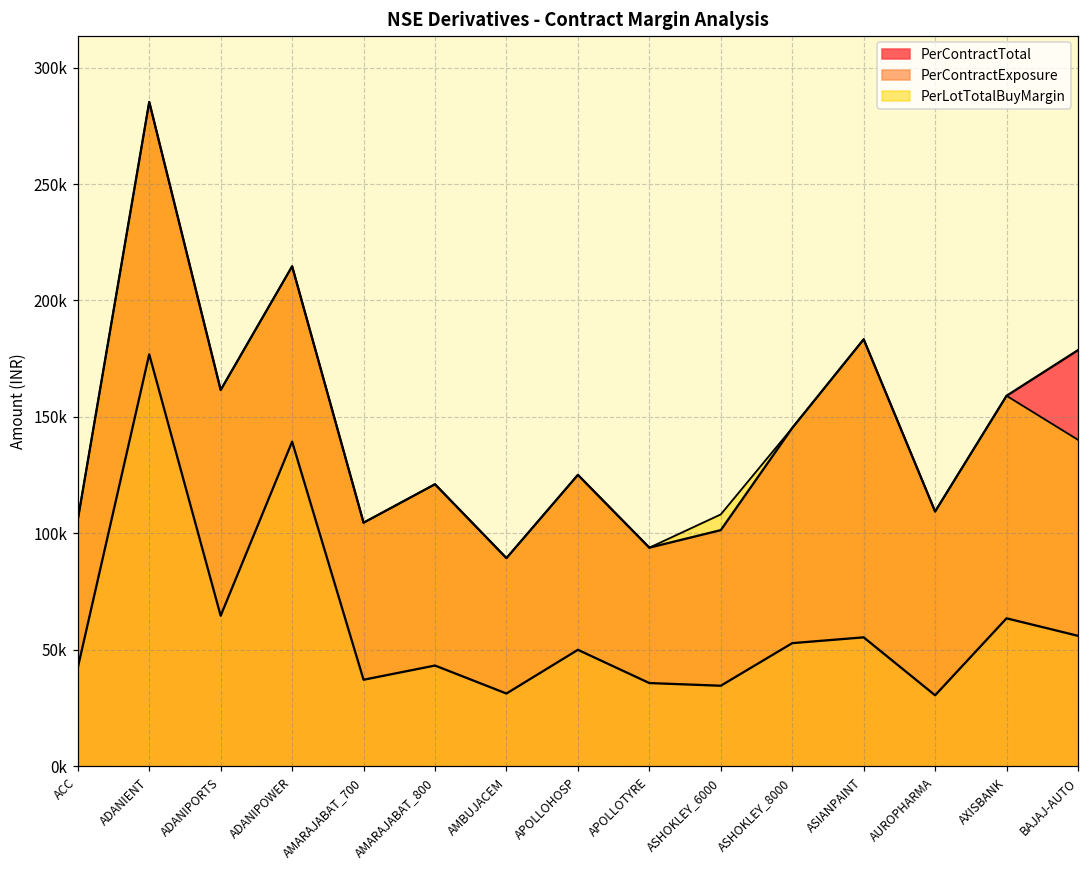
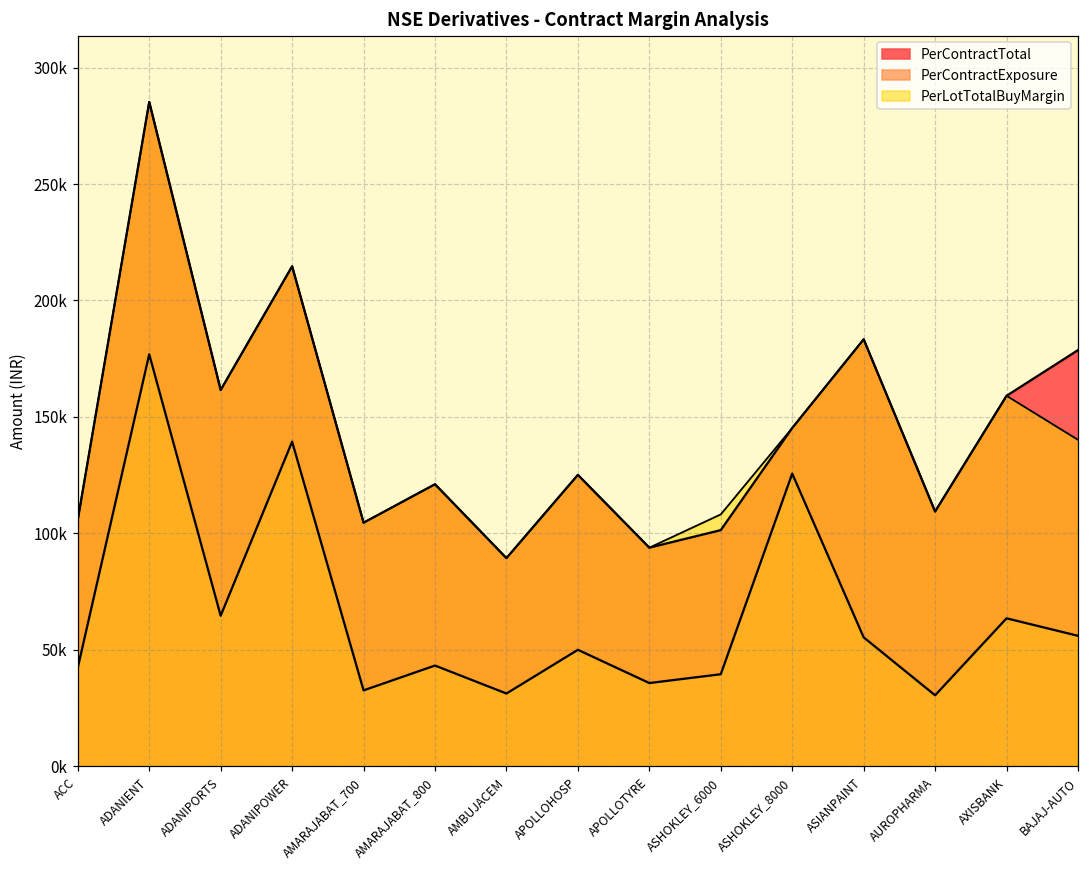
  {
    "PerContractTotal": {
      "ASHOKLEY_6000": 101000,
      "BAJAJ-AUTO": 179000
    },
    "PerContractExposure": {
      "ACC": 42000,
      "ADANIENT": 177000,
      "ADANIPORTS": 65000,
      "ADANIPOWER": 139000,
-     "AMARAJABAT_700": 37000,
+     "AMARAJABAT_700": 33000,
      "AMARAJABAT_800": 43000,
      "AMBUJACEM": 31000,
      "APOLLOHOSP": 50000,
      "APOLLOTYRE": 36000,
-     "ASHOKLEY_6000": 35000,
-     "ASHOKLEY_8000": 53000,
+     "ASHOKLEY_6000": 39000,
+     "ASHOKLEY_8000": 126000,
      "ASIANPAINT": 55000,
      "AUROPHARMA": 30000,
      "AXISBANK": 63000,
      "BAJAJ-AUTO": 56000
    },
    "PerLotTotalBuyMargin": {
      "ASHOKLEY_6000": 108000,
      "BAJAJ-AUTO": 140000
    }
  }
